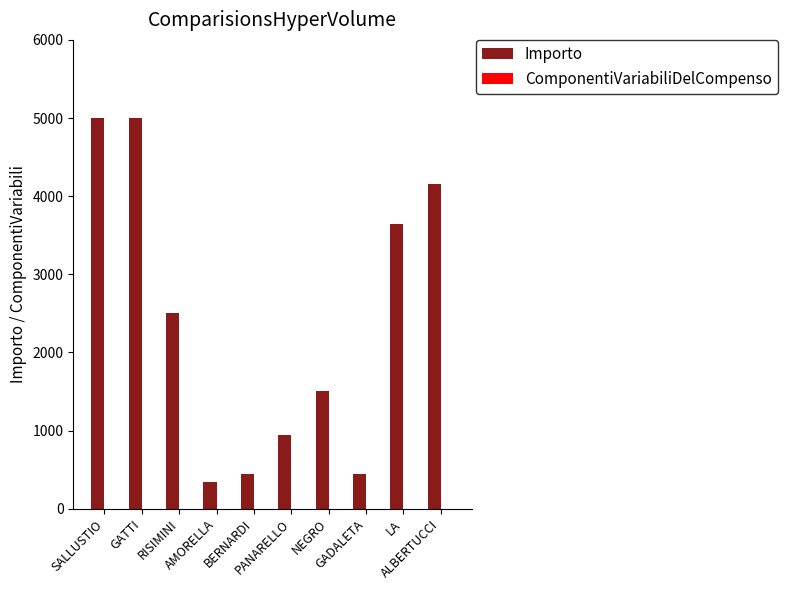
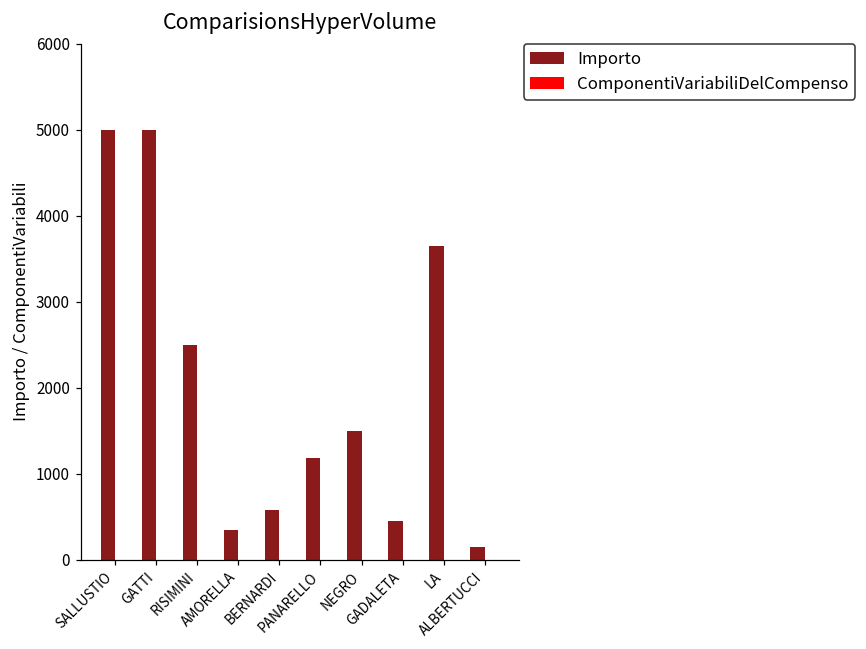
  {
    "Importo": {
      "SALLUSTIO": 5000,
      "GATTI": 5000,
      "RISIMINI": 2500,
      "AMORELLA": 300,
-     "BERNARDI": 500,
-     "PANARELLO": 900,
+     "BERNARDI": 600,
+     "PANARELLO": 1200,
      "NEGRO": 1500,
      "GADALETA": 500,
      "LA": 3600,
-     "ALBERTUCCI": 4200
+     "ALBERTUCCI": 200
    },
    "ComponentiVariabiliDelCompenso": {
      "SALLUSTIO": 0,
      "GATTI": 0,
      "RISIMINI": 0,
      "AMORELLA": 0,
      "BERNARDI": 0,
      "PANARELLO": 0,
      "NEGRO": 0,
      "GADALETA": 0,
      "LA": 0,
      "ALBERTUCCI": 0
    }
  }
